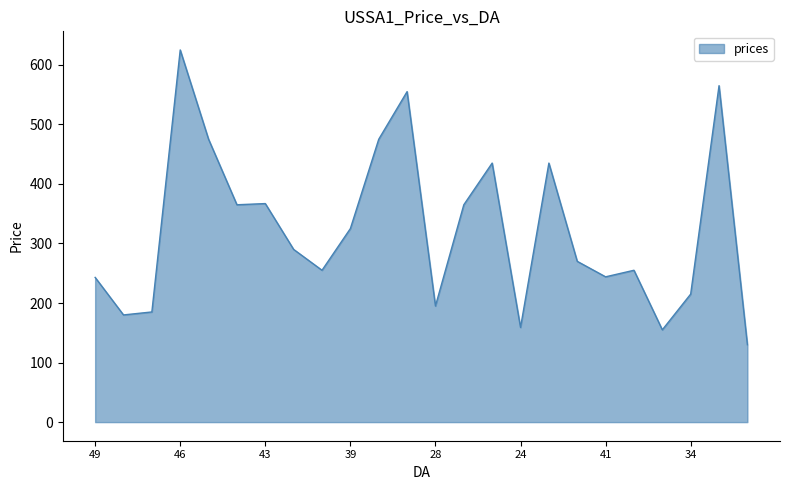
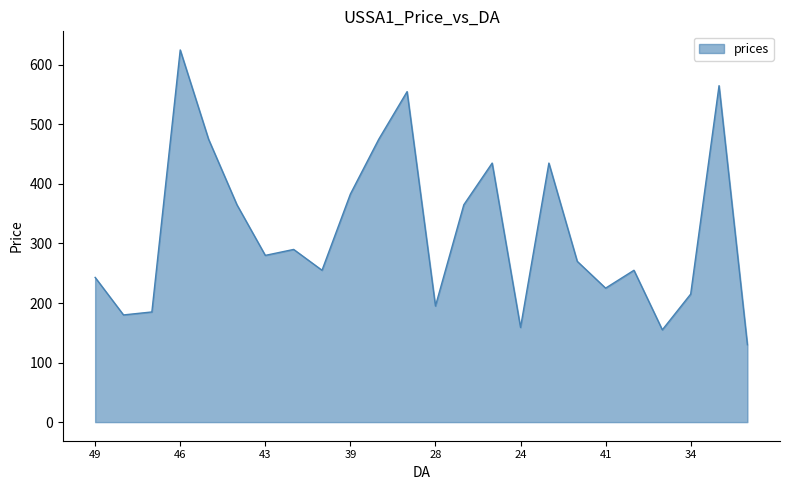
  {
    "49": 240,
    "46": 630,
-   "43": 370,
-   "39": 330,
+   "43": 280,
+   "39": 380,
    "28": 200,
    "24": 160,
-   "41": 240,
+   "41": 230,
    "34": 220
  }
